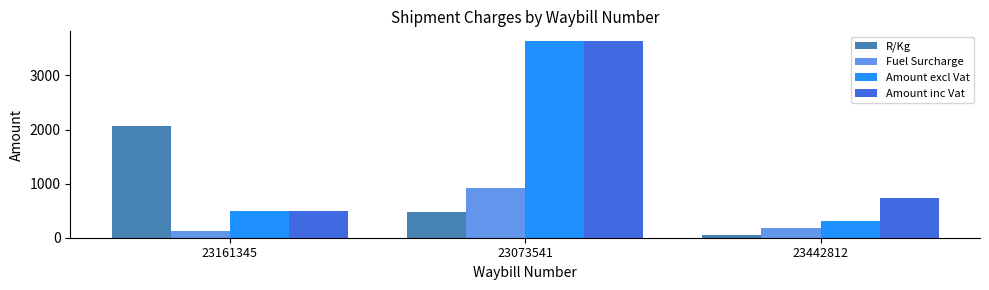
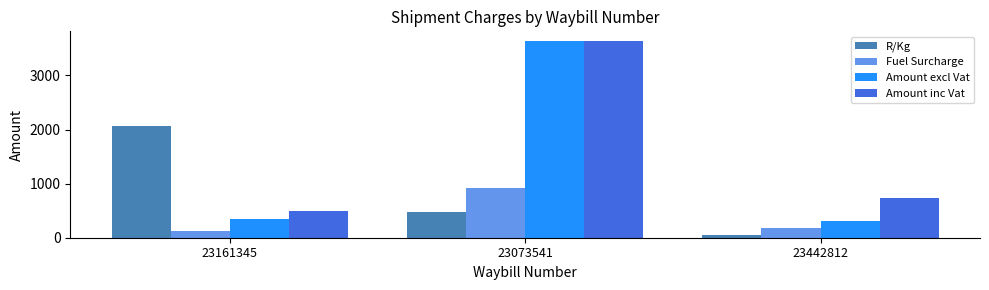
  {
    "Amount excl Vat": {
-     "23161345": 500,
+     "23161345": 300,
      "23073541": 3600,
      "23442812": 300
    }
  }
